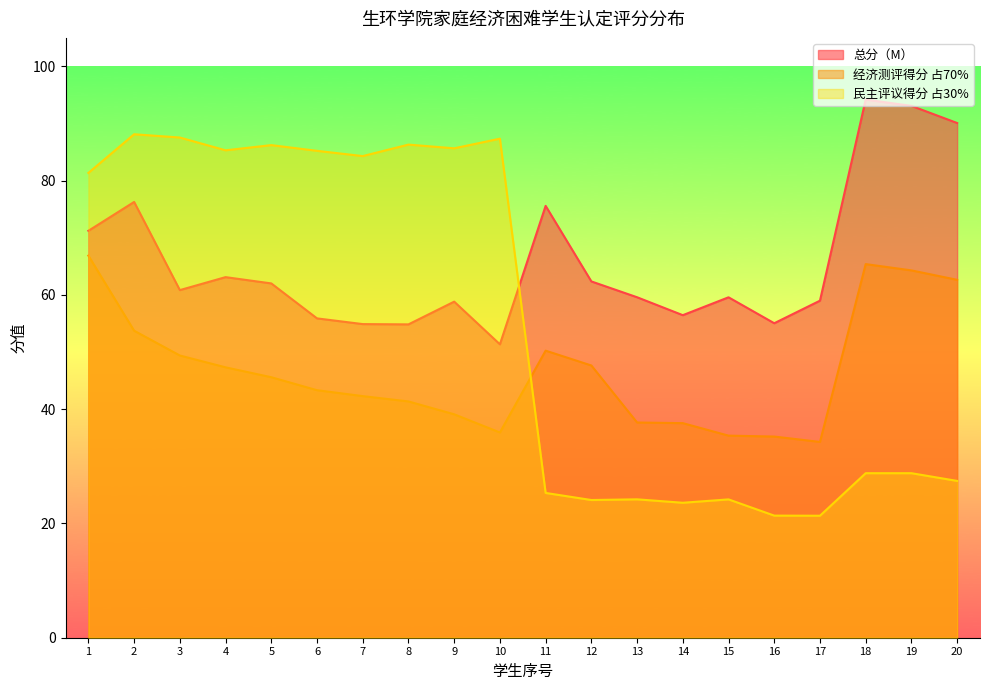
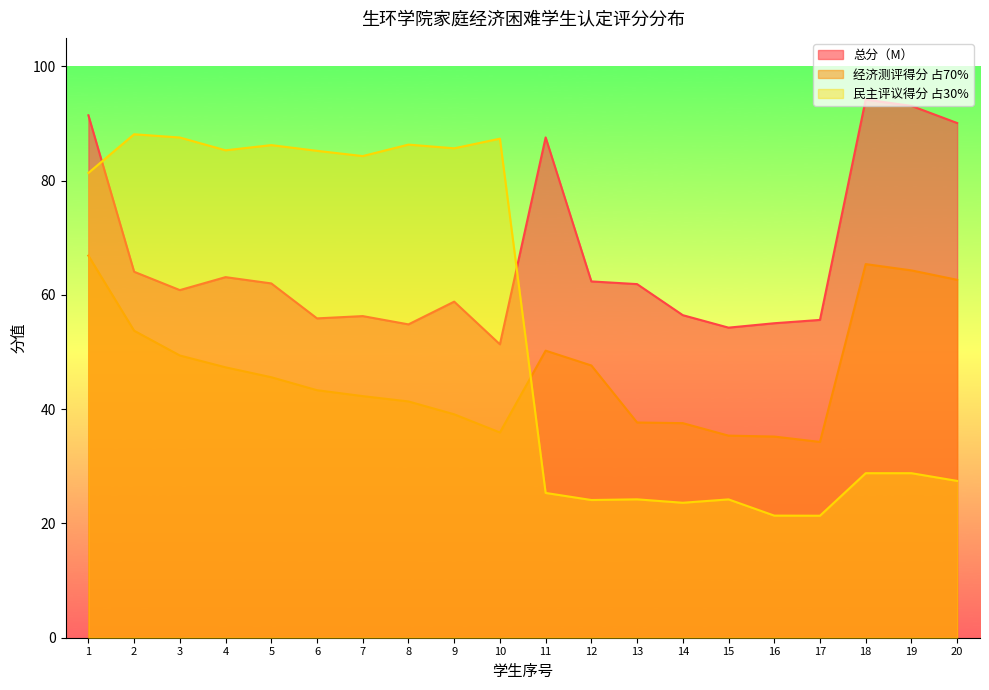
  {
    "总分（M）": {
-     "1": 71,
-     "2": 76,
+     "1": 91,
+     "2": 64,
      "3": 61,
      "4": 63,
      "5": 62,
      "6": 56,
-     "7": 55,
+     "7": 56,
      "8": 55,
      "9": 59,
      "10": 51,
-     "11": 76,
+     "11": 88,
      "12": 62,
-     "13": 60,
+     "13": 62,
      "14": 56,
-     "15": 60,
+     "15": 54,
      "16": 55,
-     "17": 59,
+     "17": 56,
      "19": 93,
      "20": 90
    }
  }
